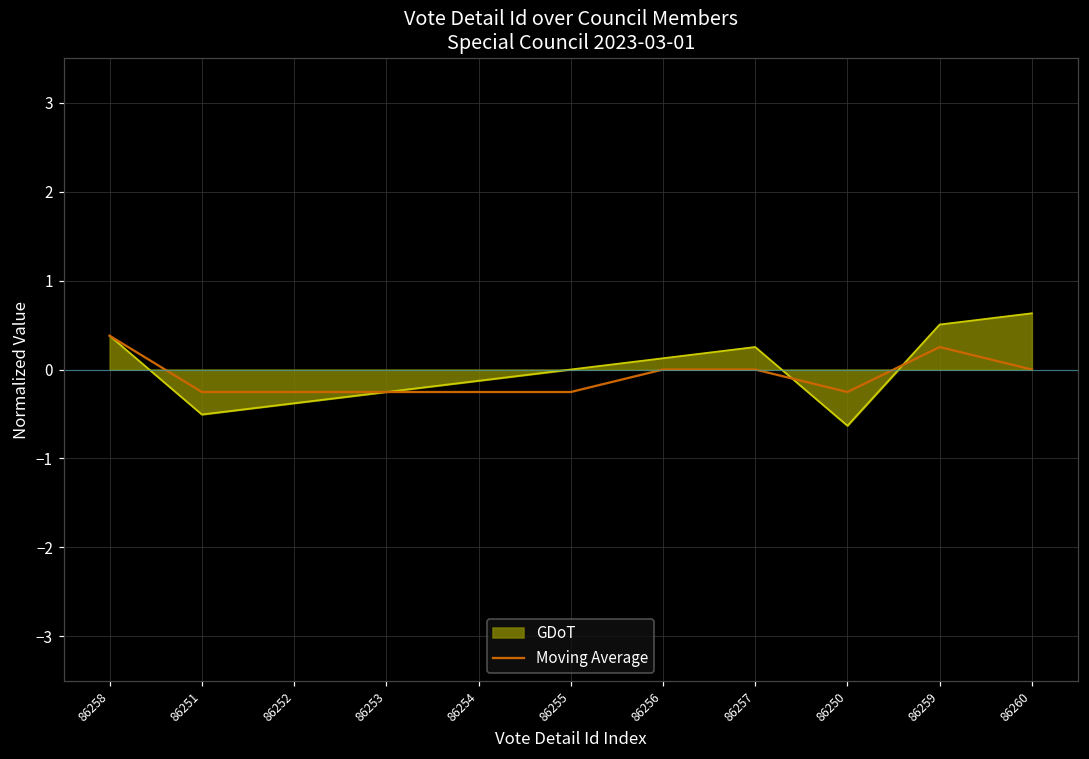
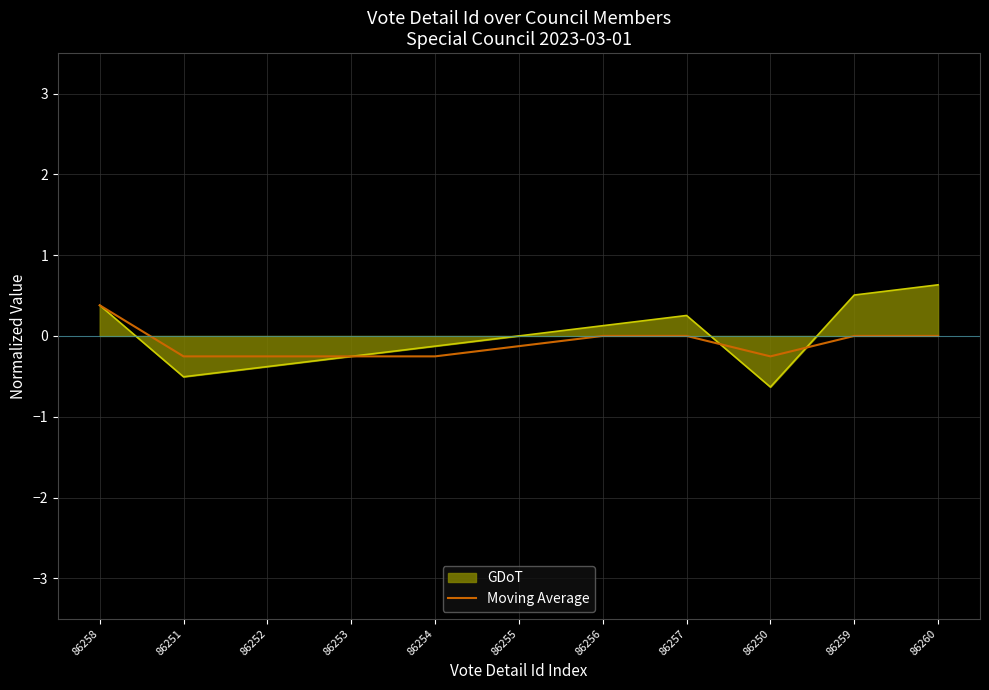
  {
    "Moving Average": {
      "86251": -0.3,
      "86252": -0.3,
      "86254": -0.3,
-     "86255": -0.3,
+     "86255": -0.1,
      "86256": 0.0,
      "86257": 0.0,
      "86250": -0.3,
-     "86259": 0.3,
+     "86259": 0.0,
      "86260": 0.0
    }
  }
